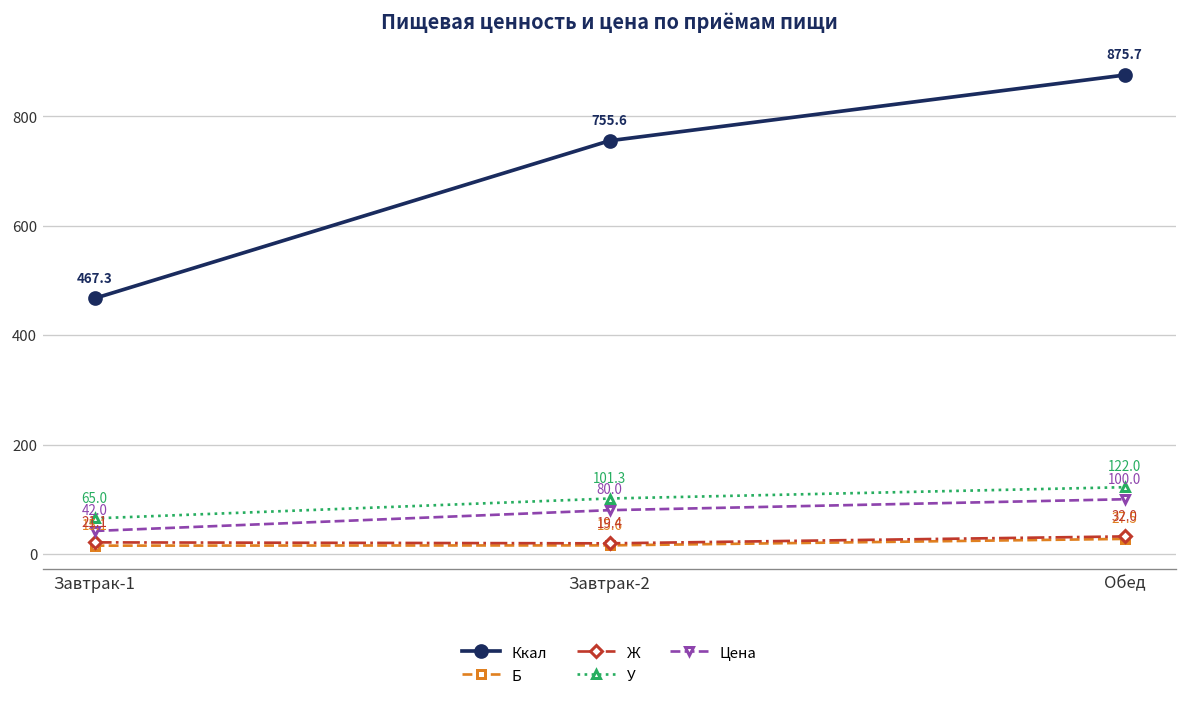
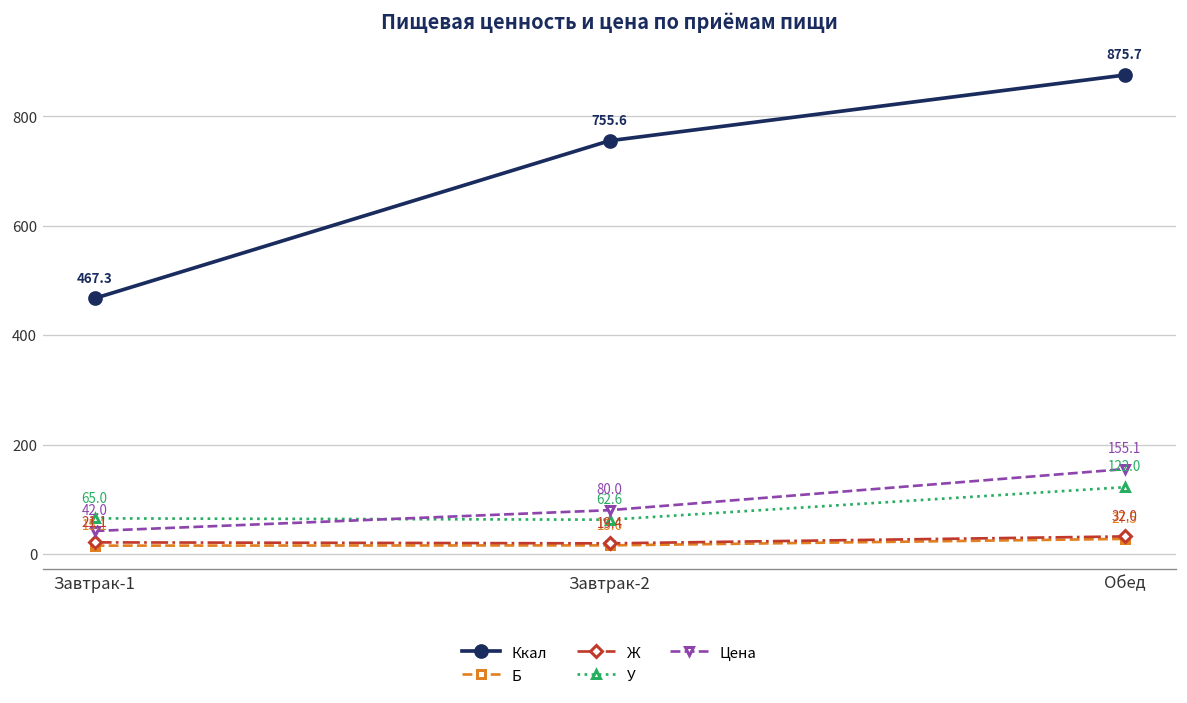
  {
    "Ккал": {
      "Завтрак-1": 467.3,
      "Завтрак-2": 755.6,
      "Обед": 875.7
    },
    "У": {
      "Завтрак-1": 65.0,
-     "Завтрак-2": 101.3
+     "Завтрак-2": 62.6
    },
    "Цена": {
-     "Обед": 100.0
+     "Обед": 155.1
    }
  }
